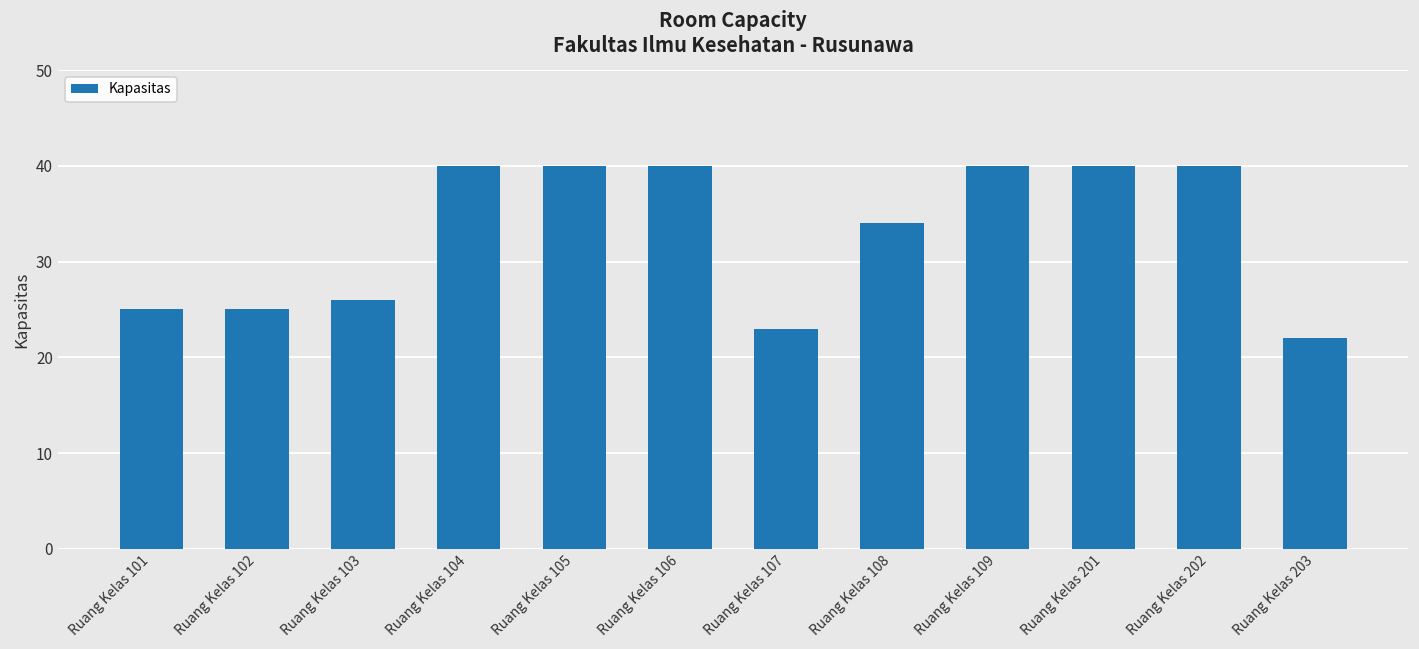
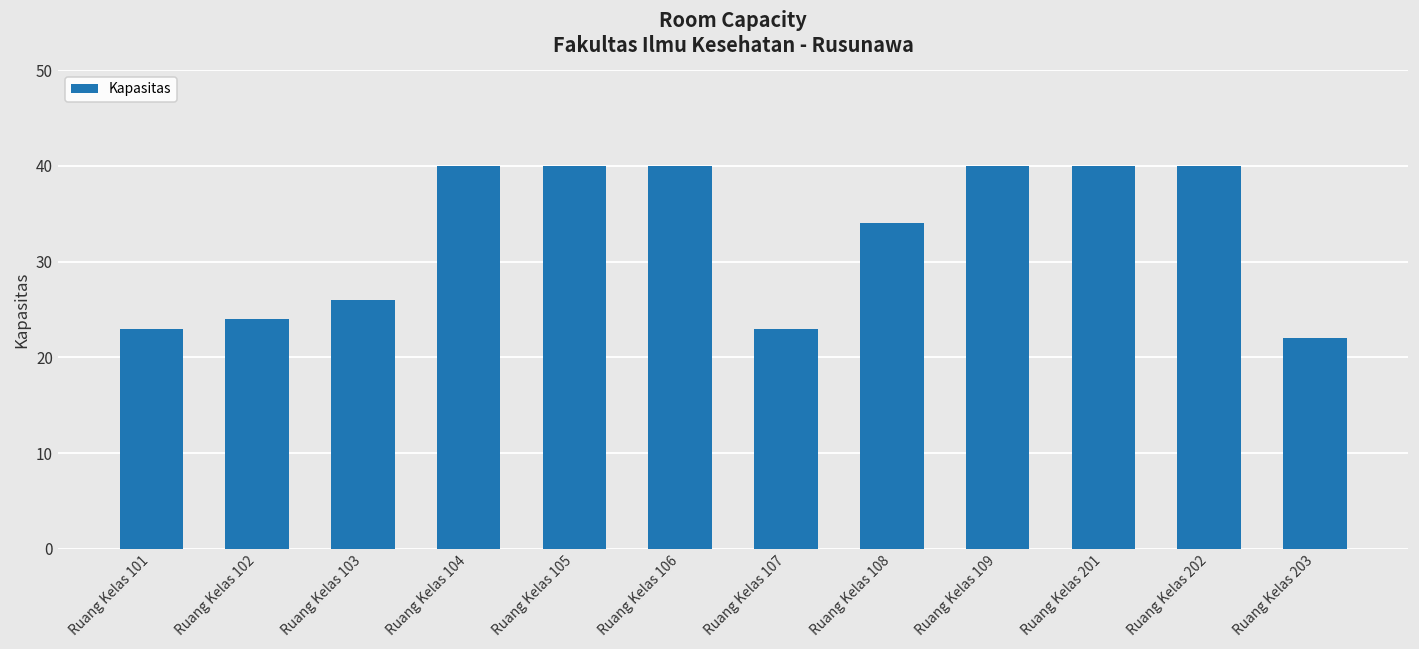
  {
-   "Ruang Kelas 101": 25,
-   "Ruang Kelas 102": 25,
+   "Ruang Kelas 101": 23,
+   "Ruang Kelas 102": 24,
    "Ruang Kelas 103": 26,
    "Ruang Kelas 104": 40,
    "Ruang Kelas 105": 40,
    "Ruang Kelas 106": 40,
    "Ruang Kelas 107": 23,
    "Ruang Kelas 108": 34,
    "Ruang Kelas 109": 40,
    "Ruang Kelas 201": 40,
    "Ruang Kelas 202": 40,
    "Ruang Kelas 203": 22
  }
